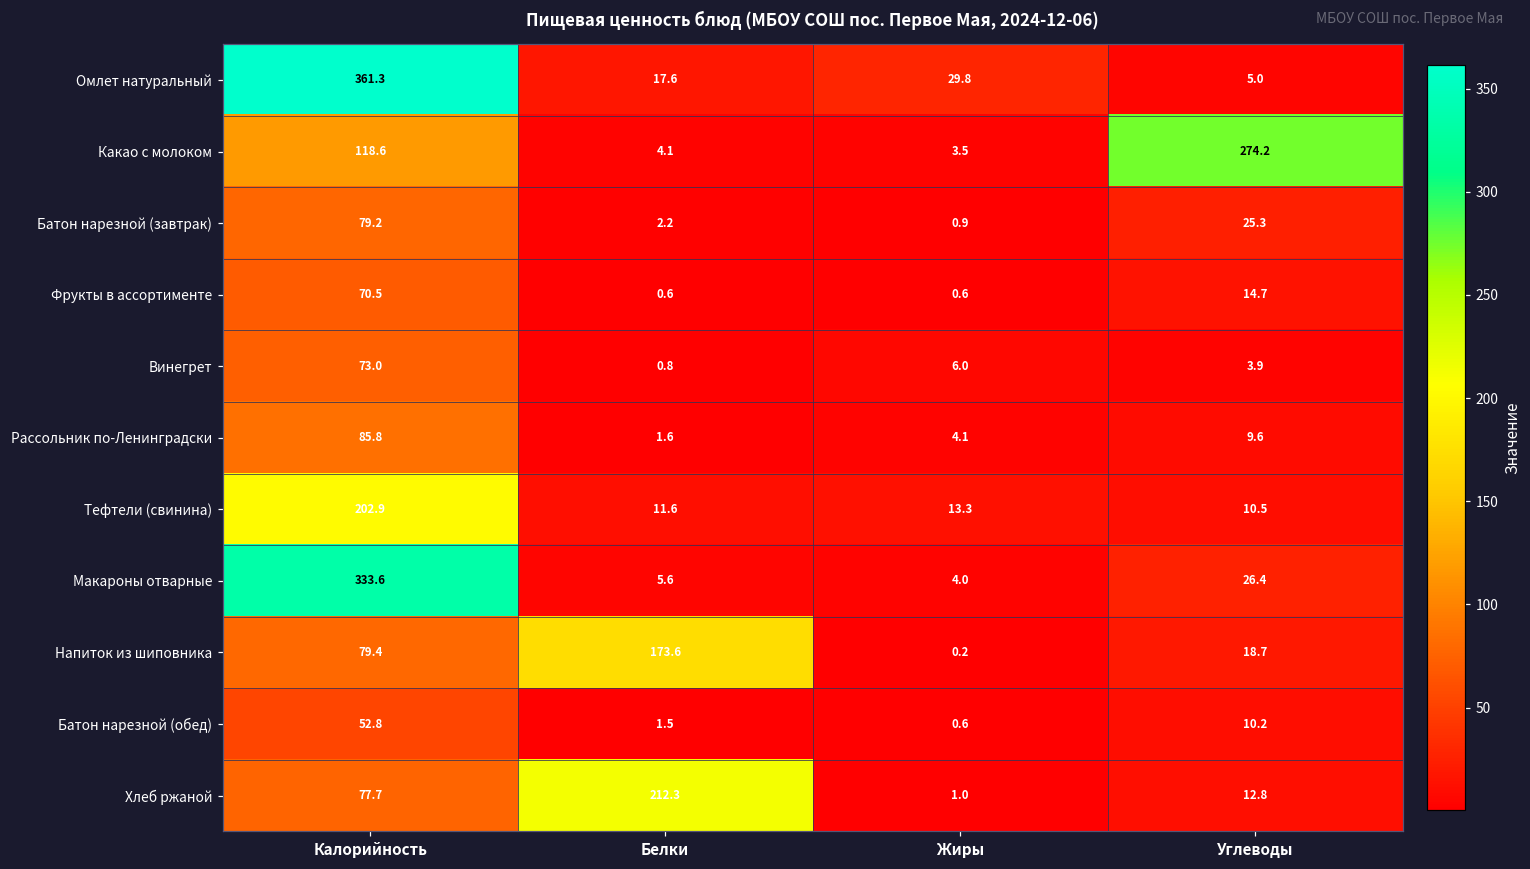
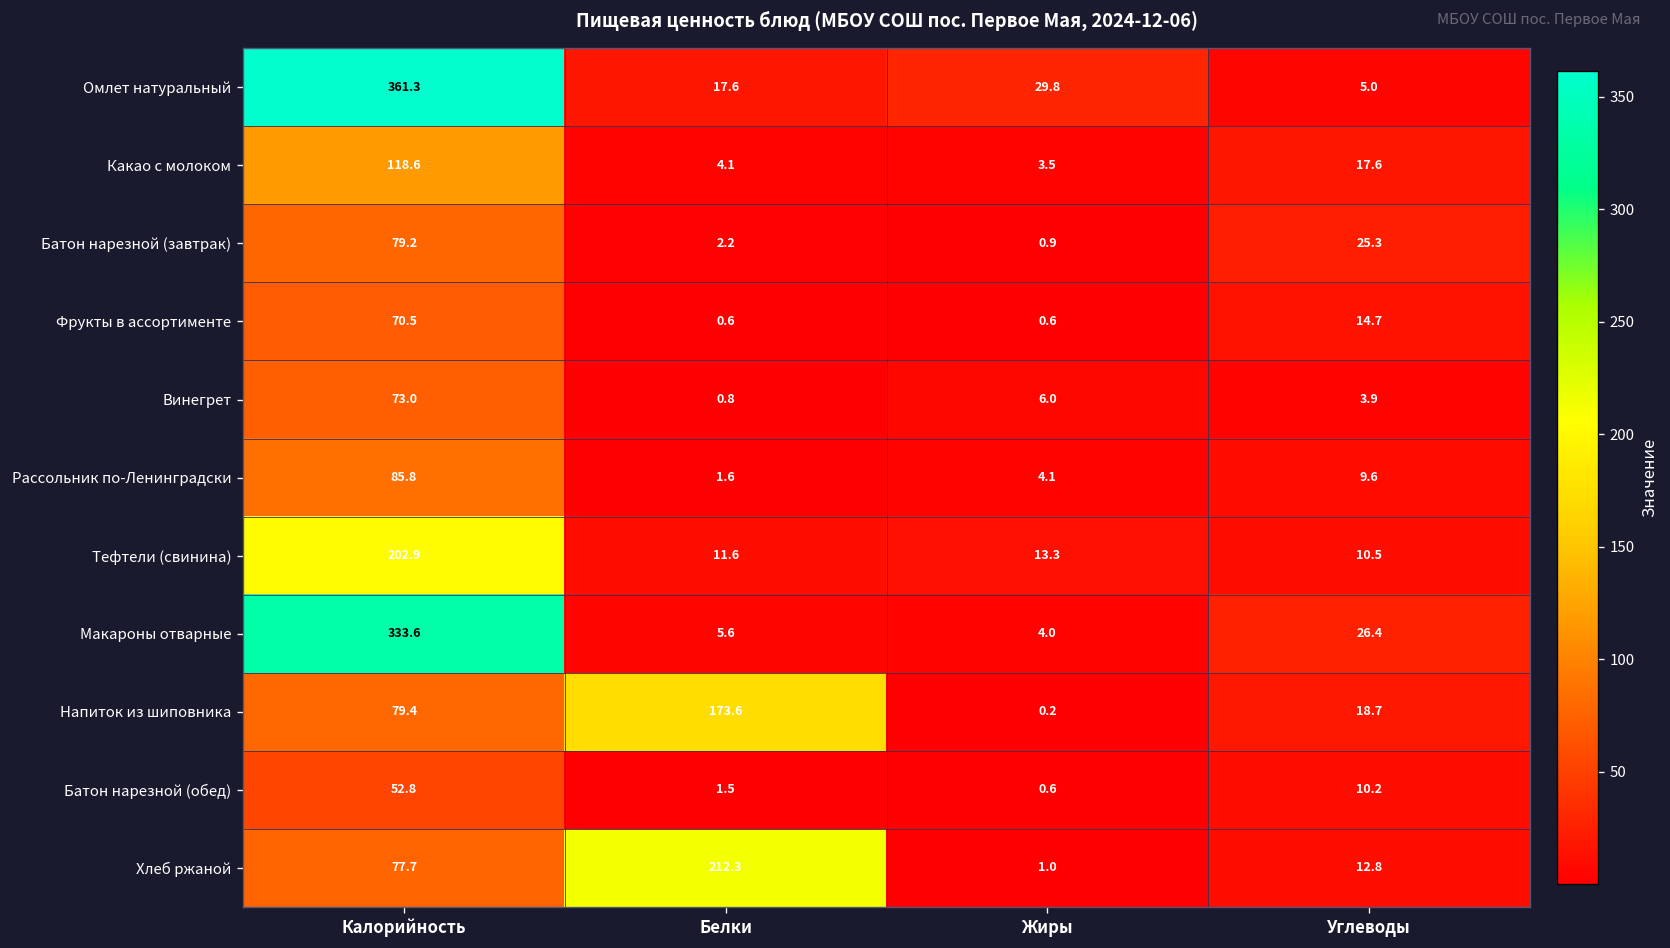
  {
    "Омлет натуральный": {
      "Калорийность": 361.3,
      "Белки": 17.6,
      "Жиры": 29.8,
      "Углеводы": 5.0
    },
    "Какао с молоком": {
      "Калорийность": 118.6,
      "Белки": 4.1,
      "Жиры": 3.5,
-     "Углеводы": 274.2
+     "Углеводы": 17.6
    },
    "Батон нарезной (завтрак)": {
      "Калорийность": 79.2,
      "Белки": 2.2,
      "Жиры": 0.9,
      "Углеводы": 25.3
    },
    "Фрукты в ассортименте": {
      "Калорийность": 70.5,
      "Белки": 0.6,
      "Жиры": 0.6,
      "Углеводы": 14.7
    },
    "Винегрет": {
      "Калорийность": 73.0,
      "Белки": 0.8,
      "Жиры": 6.0,
      "Углеводы": 3.9
    },
    "Рассольник по-Ленинградски": {
      "Калорийность": 85.8,
      "Белки": 1.6,
      "Жиры": 4.1,
      "Углеводы": 9.6
    },
    "Тефтели (свинина)": {
      "Калорийность": 202.9,
      "Белки": 11.6,
      "Жиры": 13.3,
      "Углеводы": 10.5
    },
    "Макароны отварные": {
      "Калорийность": 333.6,
      "Белки": 5.6,
      "Жиры": 4.0,
      "Углеводы": 26.4
    },
    "Напиток из шиповника": {
      "Калорийность": 79.4,
      "Белки": 173.6,
      "Жиры": 0.2,
      "Углеводы": 18.7
    },
    "Батон нарезной (обед)": {
      "Калорийность": 52.8,
      "Белки": 1.5,
      "Жиры": 0.6,
      "Углеводы": 10.2
    },
    "Хлеб ржаной": {
      "Калорийность": 77.7,
      "Белки": 212.3,
      "Жиры": 1.0,
      "Углеводы": 12.8
    }
  }
